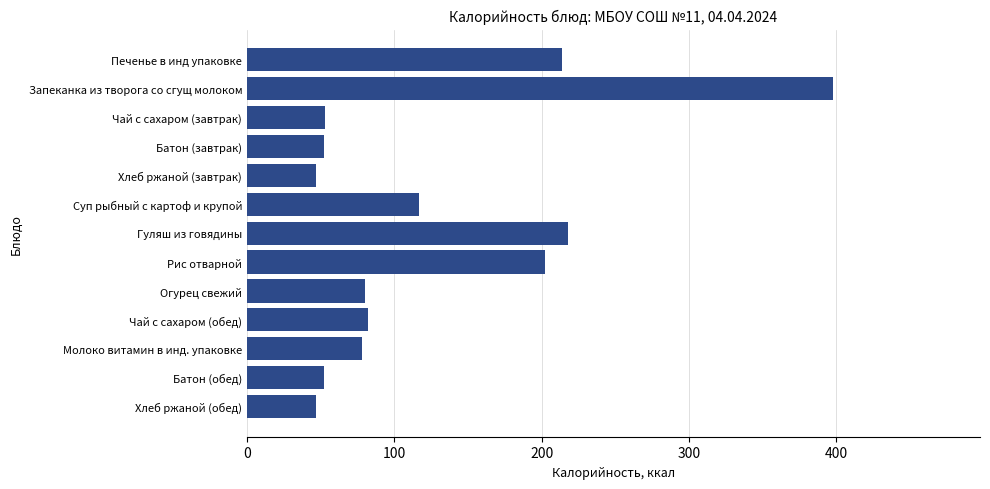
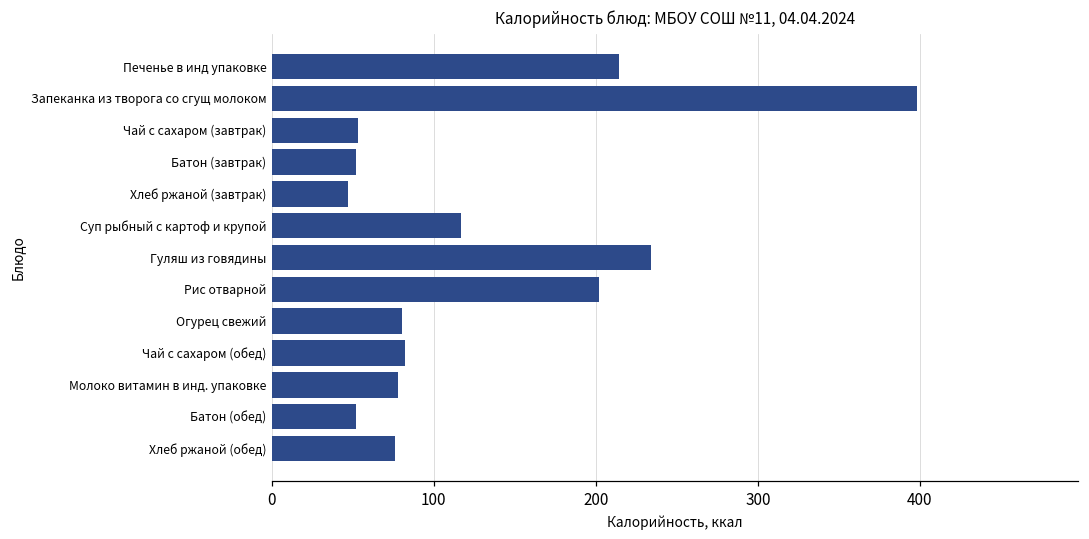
  {
    "Печенье в инд упаковке": 214,
    "Запеканка из творога со сгущ молоком": 398,
    "Чай с сахаром (завтрак)": 53,
    "Батон (завтрак)": 52,
    "Хлеб ржаной (завтрак)": 47,
    "Суп рыбный с картоф и крупой": 117,
-   "Гуляш из говядины": 218,
+   "Гуляш из говядины": 234,
    "Рис отварной": 202,
    "Огурец свежий": 80,
    "Чай с сахаром (обед)": 82,
    "Молоко витамин в инд. упаковке": 78,
    "Батон (обед)": 52,
-   "Хлеб ржаной (обед)": 47
+   "Хлеб ржаной (обед)": 76
  }
